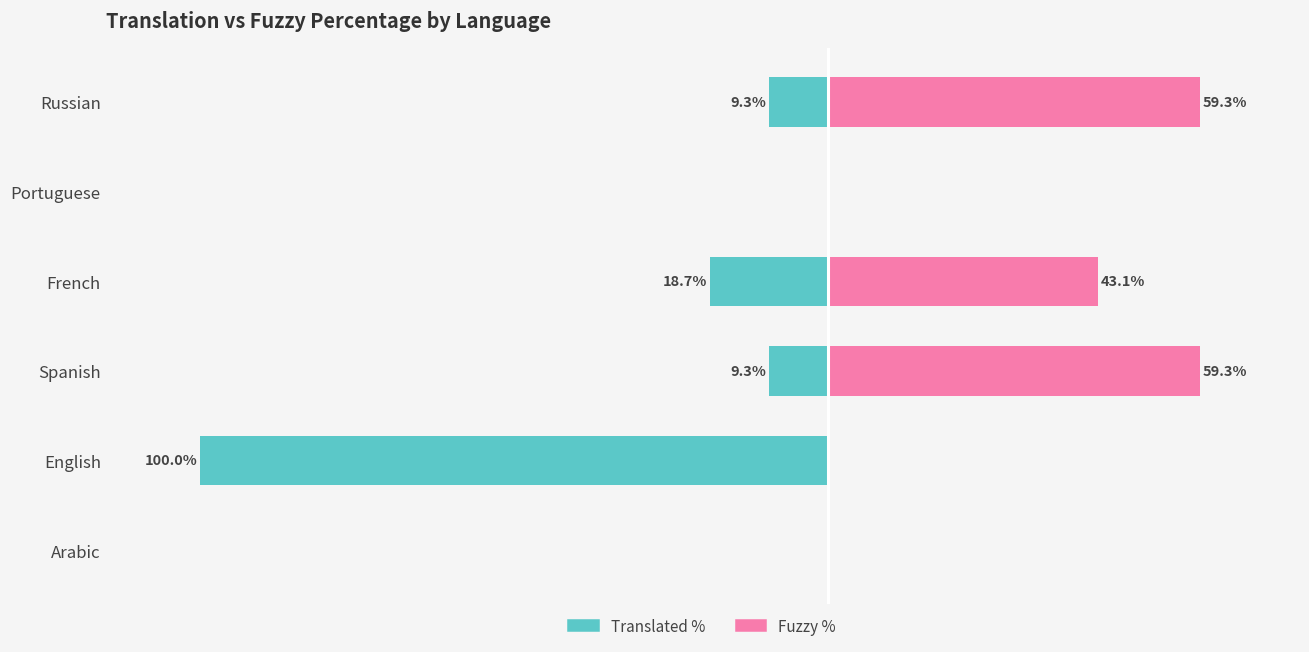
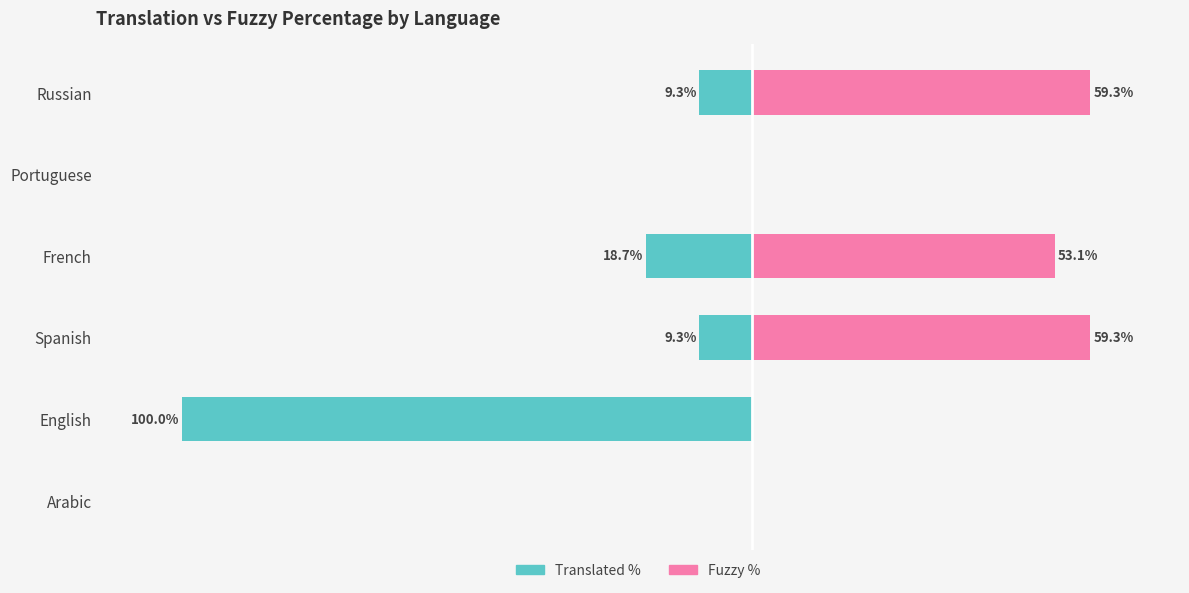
  {
    "Fuzzy %": {
      "Russian": "59.3%",
-     "French": "43.1%",
+     "French": "53.1%",
      "Spanish": "59.3%"
    }
  }
